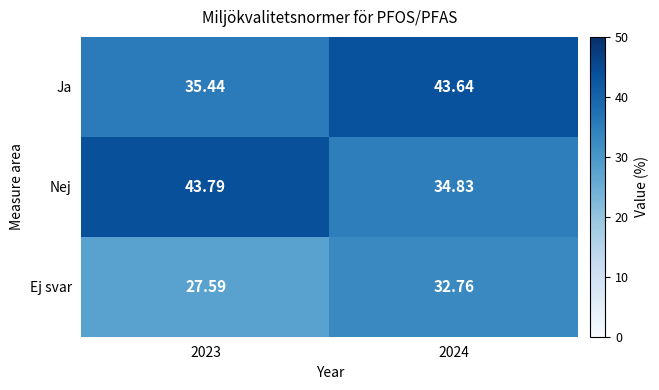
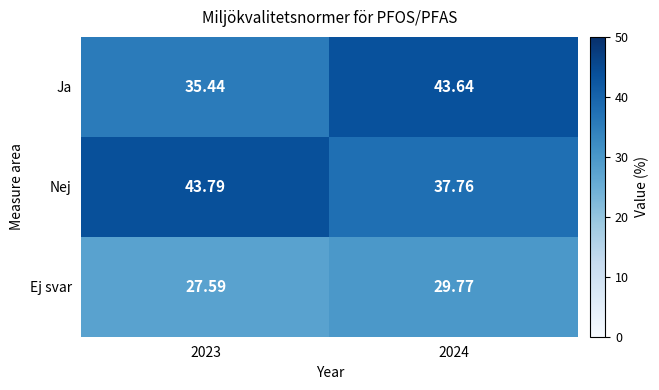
  {
    "Ja": {
      "2023": 35.44,
      "2024": 43.64
    },
    "Nej": {
      "2023": 43.79,
-     "2024": 34.83
+     "2024": 37.76
    },
    "Ej svar": {
      "2023": 27.59,
-     "2024": 32.76
+     "2024": 29.77
    }
  }
